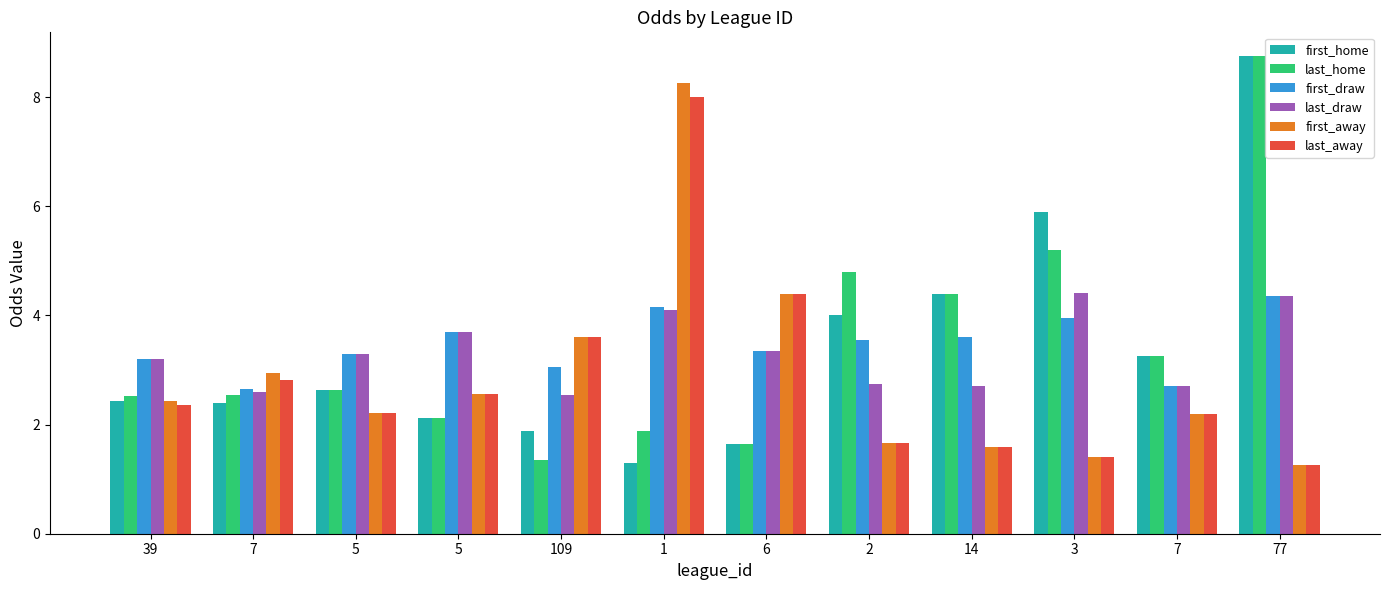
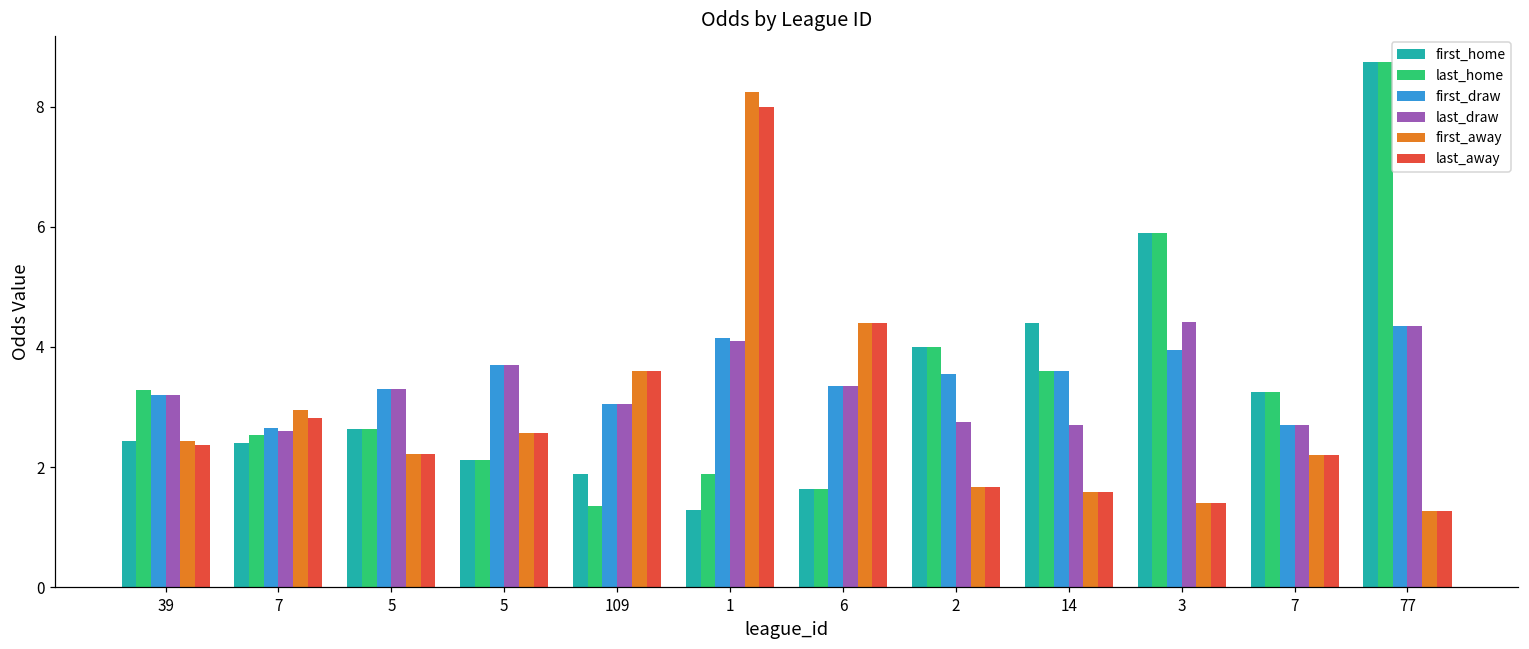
  {
    "last_home": {
-     "39": 2.5,
+     "39": 3.3,
      "109": 1.4,
      "1": 1.9,
      "6": 1.6,
-     "2": 4.8,
-     "14": 4.4,
-     "3": 5.2,
+     "2": 4.0,
+     "14": 3.6,
+     "3": 5.9,
      "77": 8.8
    },
    "last_draw": {
      "39": 3.2,
-     "109": 2.6,
+     "109": 3.1,
      "1": 4.1,
      "6": 3.4,
      "2": 2.8,
      "14": 2.7,
      "3": 4.4,
      "77": 4.4
    }
  }
